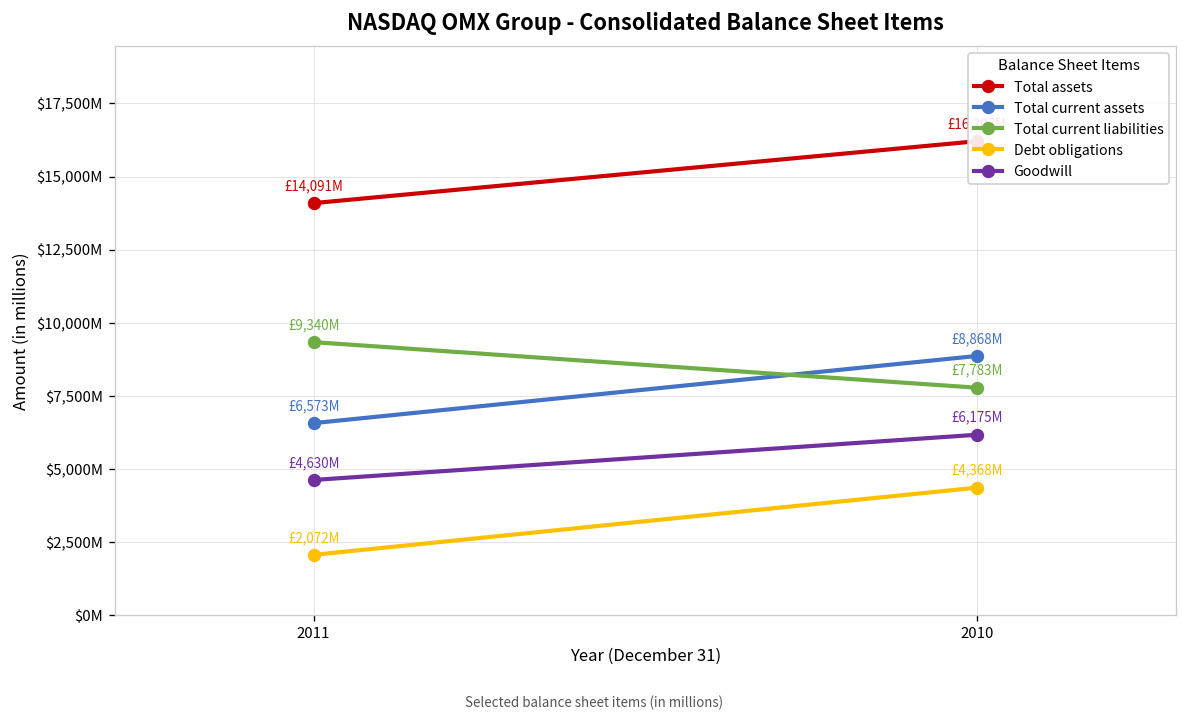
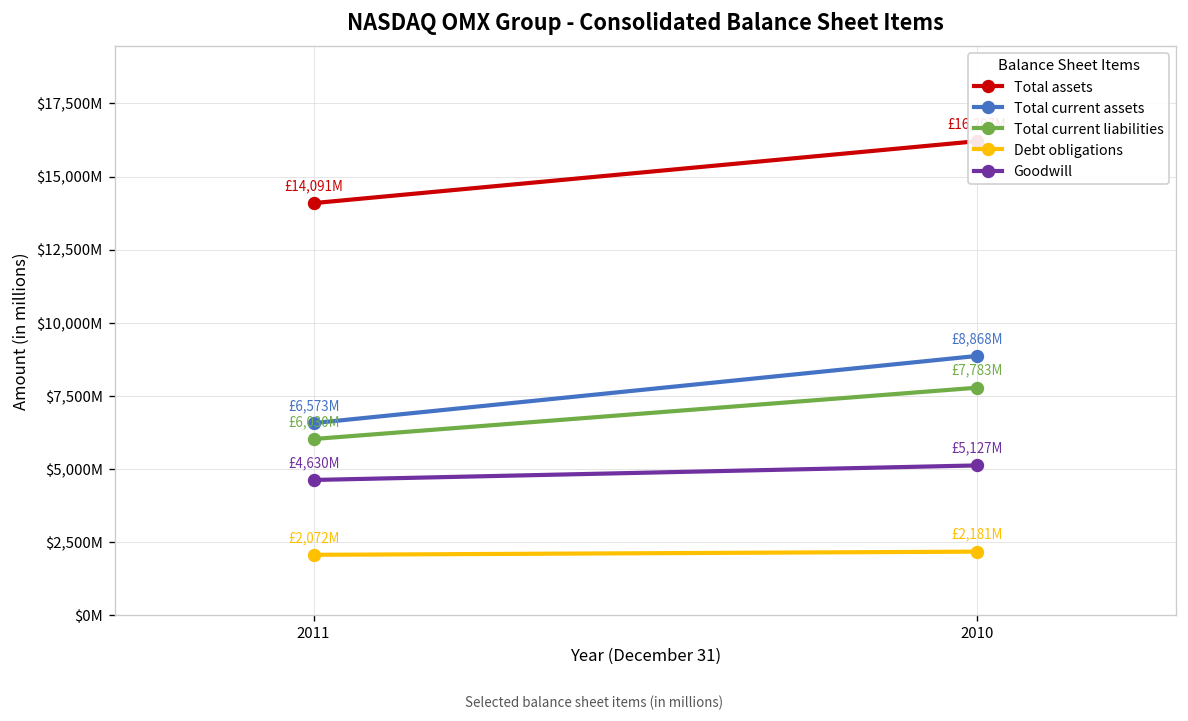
  {
    "Total assets": {
      "2011": "£14,091M"
    },
    "Total current assets": {
      "2011": "£6,573M",
      "2010": "£8,868M"
    },
    "Total current liabilities": {
-     "2011": "£9,340M",
+     "2011": "£6,030M",
      "2010": "£7,783M"
    },
    "Debt obligations": {
      "2011": "£2,072M",
-     "2010": "£4,368M"
+     "2010": "£2,181M"
    },
    "Goodwill": {
      "2011": "£4,630M",
-     "2010": "£6,175M"
+     "2010": "£5,127M"
    }
  }
